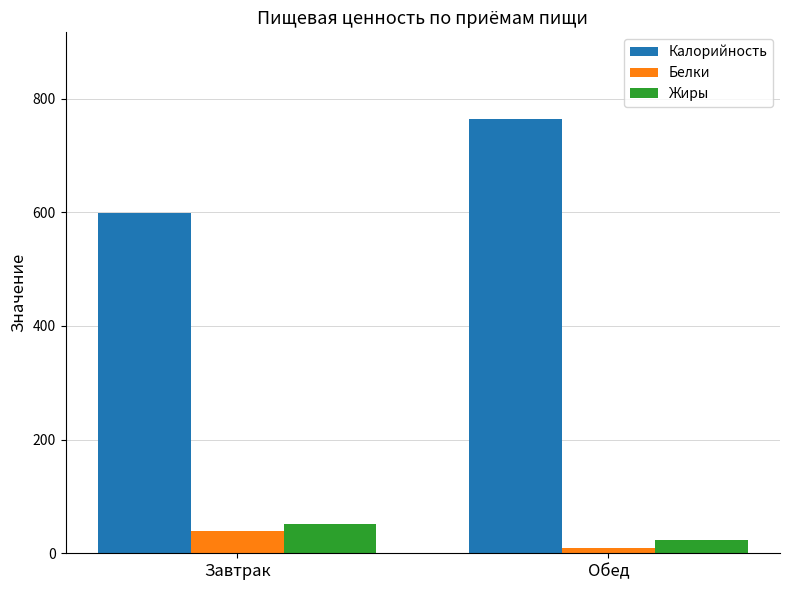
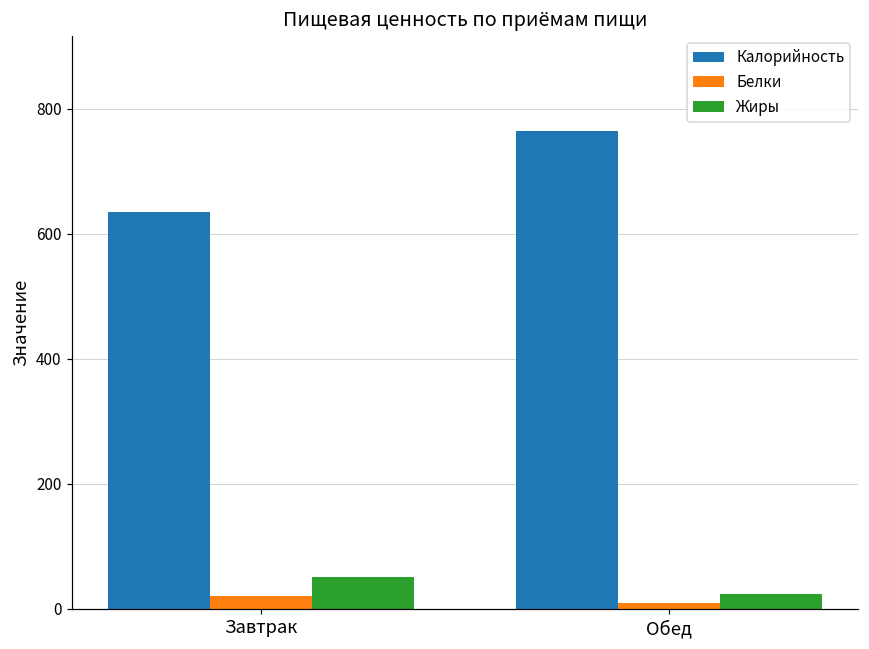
  {
    "Калорийность": {
-     "Завтрак": 600,
+     "Завтрак": 640,
      "Обед": 760
    },
    "Белки": {
-     "Завтрак": 40,
+     "Завтрак": 20,
      "Обед": 10
    },
    "Жиры": {
      "Завтрак": 50,
      "Обед": 20
    }
  }
